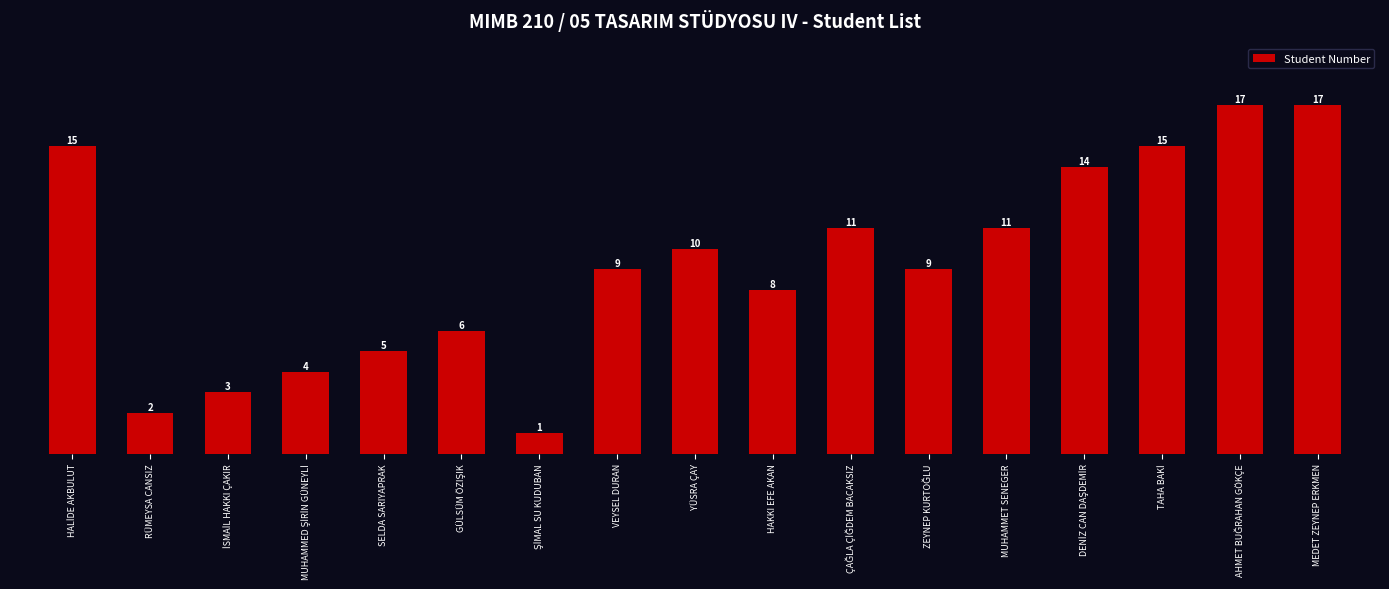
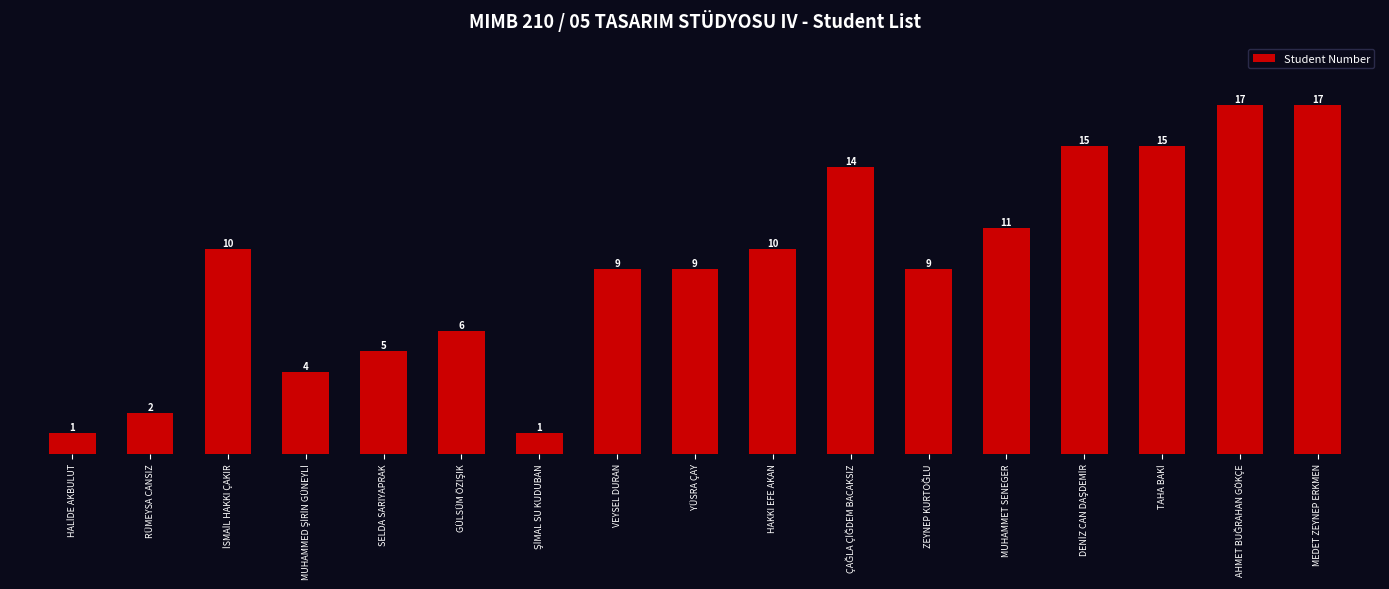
  {
-   "HALİDE AKBULUT": 15,
+   "HALİDE AKBULUT": 1,
    "RÜMEYSA CANSIZ": 2,
-   "İSMAİL HAKKI ÇAKIR": 3,
+   "İSMAİL HAKKI ÇAKIR": 10,
    "MUHAMMED ŞİRİN GÜNEYLİ": 4,
    "SELDA SARIYAPRAK": 5,
    "GÜLSÜM ÖZIŞIK": 6,
    "ŞİMAL SU KUDUBAN": 1,
    "VEYSEL DURAN": 9,
-   "YÜSRA ÇAY": 10,
-   "HAKKI EFE AKAN": 8,
-   "ÇAĞLA ÇİĞDEM BACAKSIZ": 11,
+   "YÜSRA ÇAY": 9,
+   "HAKKI EFE AKAN": 10,
+   "ÇAĞLA ÇİĞDEM BACAKSIZ": 14,
    "ZEYNEP KURTOĞLU": 9,
    "MUHAMMET SENEGER": 11,
-   "DENİZ CAN DAŞDEMİR": 14,
+   "DENİZ CAN DAŞDEMİR": 15,
    "TAHA BAKİ": 15,
    "AHMET BUĞRAHAN GÖKÇE": 17,
    "MEDET ZEYNEP ERKMEN": 17
  }
